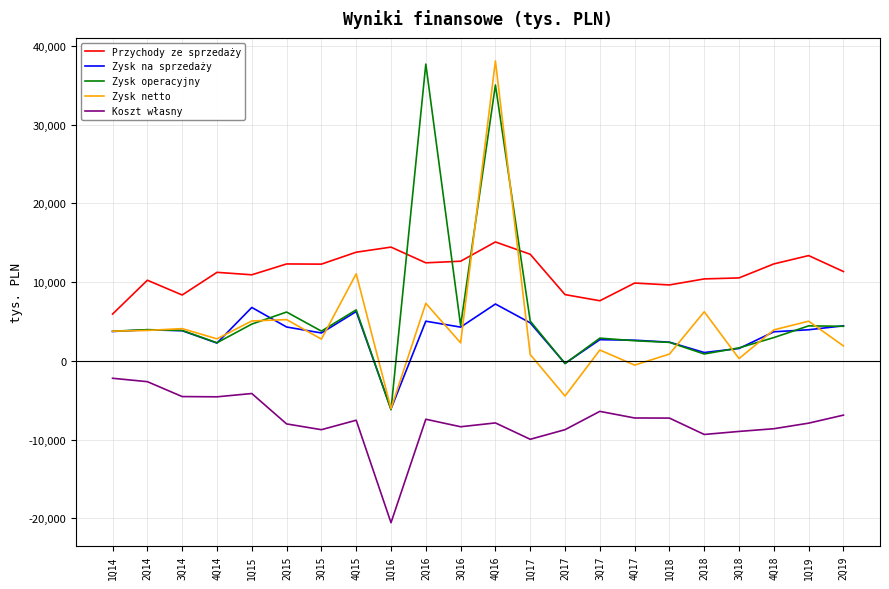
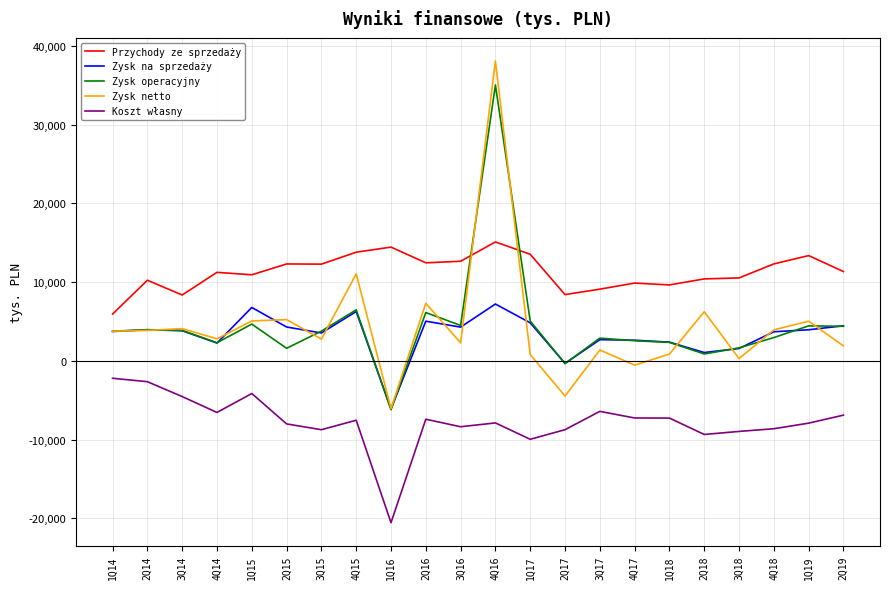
  {
    "Przychody ze sprzedaży": {
      "1Q14": "6,000",
      "2Q14": "10,000",
      "3Q14": "8,000",
      "4Q14": "11,000",
      "1Q15": "11,000",
      "2Q15": "12,000",
      "3Q15": "12,000",
      "4Q15": "14,000",
      "1Q16": "14,000",
      "2Q16": "12,000",
      "3Q16": "13,000",
      "4Q16": "15,000",
      "1Q17": "14,000",
      "2Q17": "8,000",
-     "3Q17": "8,000",
+     "3Q17": "9,000",
      "4Q17": "10,000",
      "1Q18": "10,000",
      "2Q18": "10,000",
      "3Q18": "11,000",
      "4Q18": "12,000",
      "1Q19": "13,000",
      "2Q19": "11,000"
    },
    "Zysk na sprzedaży": {
      "1Q15": "7,000",
      "2Q15": "4,000",
      "2Q16": "5,000",
      "4Q16": "7,000",
      "1Q19": "4,000"
    },
    "Zysk operacyjny": {
      "1Q15": "5,000",
-     "2Q15": "6,000",
-     "2Q16": "38,000",
+     "2Q15": "2,000",
+     "2Q16": "6,000",
      "4Q16": "35,000",
      "4Q18": "3,000",
      "1Q19": "4,000"
    },
    "Zysk netto": {
      "4Q14": "3,000",
      "1Q15": "5,000",
      "2Q15": "5,000",
      "3Q15": "3,000",
      "4Q15": "11,000",
      "2Q16": "7,000",
      "3Q16": "2,000",
      "4Q16": "38,000",
      "1Q17": "1,000",
      "2Q17": "-4,000",
      "3Q17": "1,000",
      "4Q17": "-1,000",
      "1Q18": "1,000",
      "2Q18": "6,000",
      "3Q18": "0",
      "1Q19": "5,000",
      "2Q19": "2,000"
    },
    "Koszt własny": {
      "1Q14": "-2,000",
      "2Q14": "-3,000",
      "3Q14": "-5,000",
-     "4Q14": "-5,000",
+     "4Q14": "-7,000",
      "1Q15": "-4,000",
      "2Q15": "-8,000",
      "3Q15": "-9,000",
      "4Q15": "-8,000",
      "1Q16": "-21,000",
      "2Q16": "-7,000",
      "3Q16": "-8,000",
      "4Q16": "-8,000",
      "1Q17": "-10,000",
      "2Q17": "-9,000",
      "3Q17": "-6,000",
      "4Q17": "-7,000",
      "1Q18": "-7,000",
      "2Q18": "-9,000",
      "3Q18": "-9,000",
      "4Q18": "-9,000",
      "1Q19": "-8,000",
      "2Q19": "-7,000"
    }
  }
